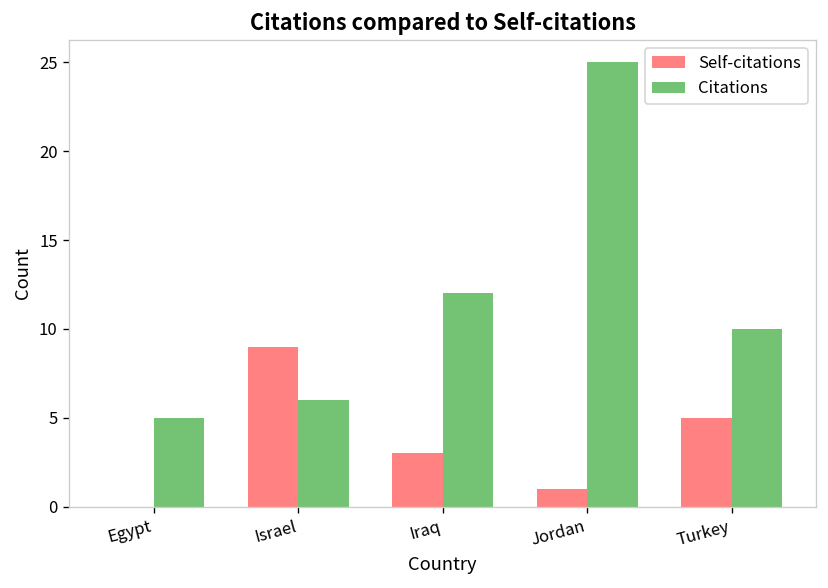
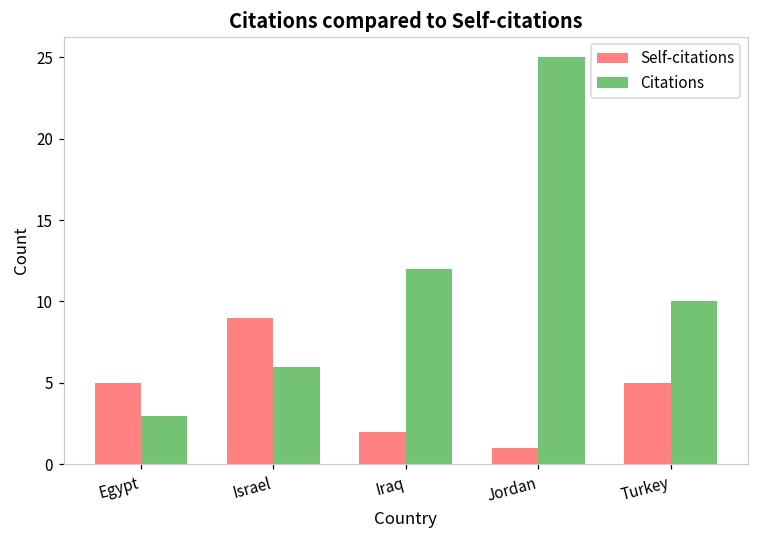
  {
    "Self-citations": {
-     "Egypt": 0,
+     "Egypt": 5,
      "Israel": 9,
-     "Iraq": 3,
+     "Iraq": 2,
      "Jordan": 1,
      "Turkey": 5
    },
    "Citations": {
-     "Egypt": 5,
+     "Egypt": 3,
      "Israel": 6,
      "Iraq": 12,
      "Jordan": 25,
      "Turkey": 10
    }
  }
